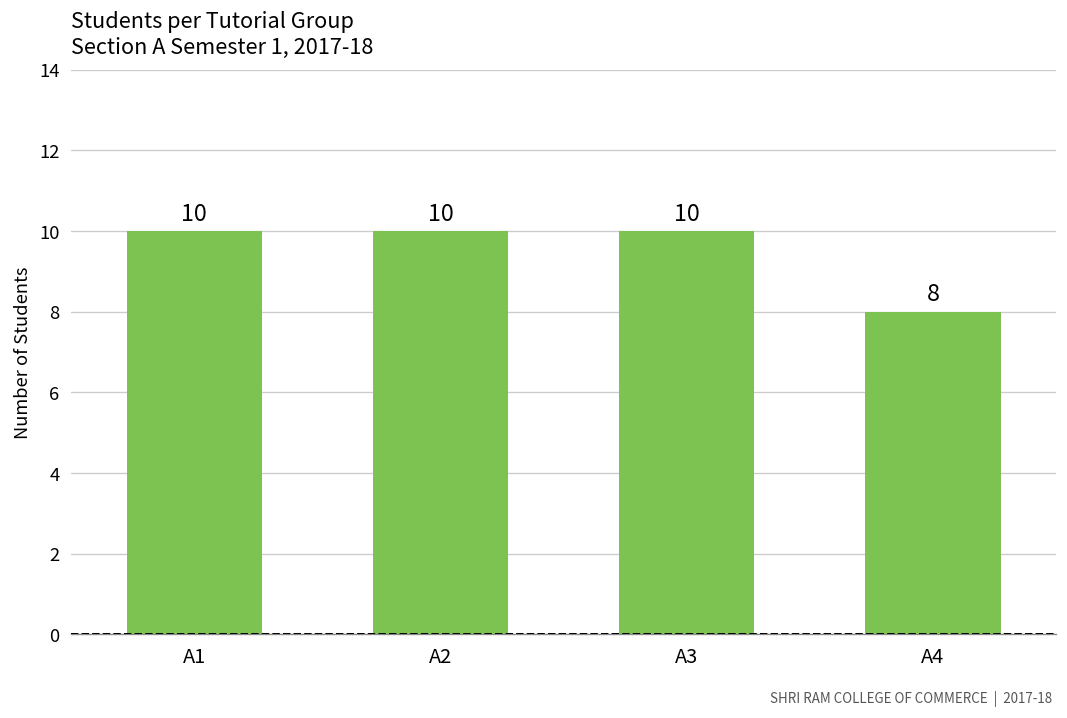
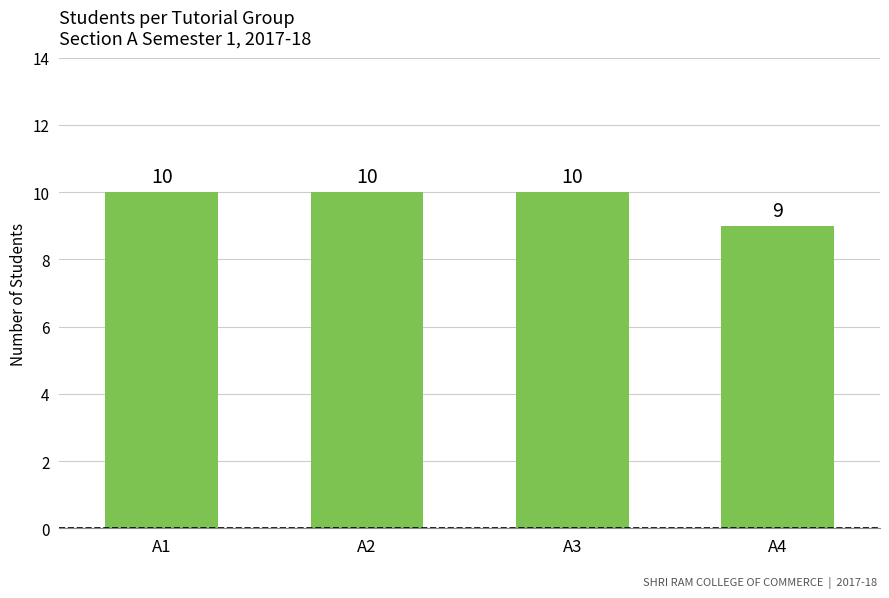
  {
    "A1": 10,
    "A2": 10,
    "A3": 10,
-   "A4": 8
+   "A4": 9
  }
